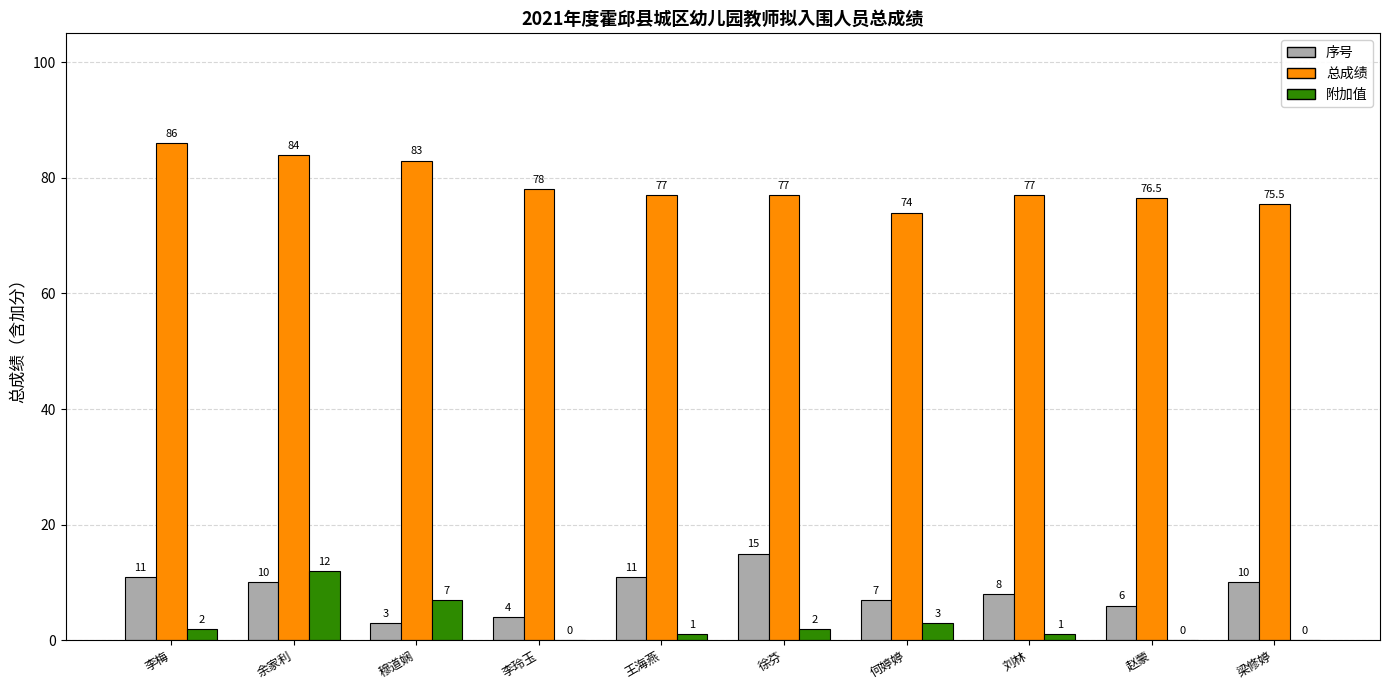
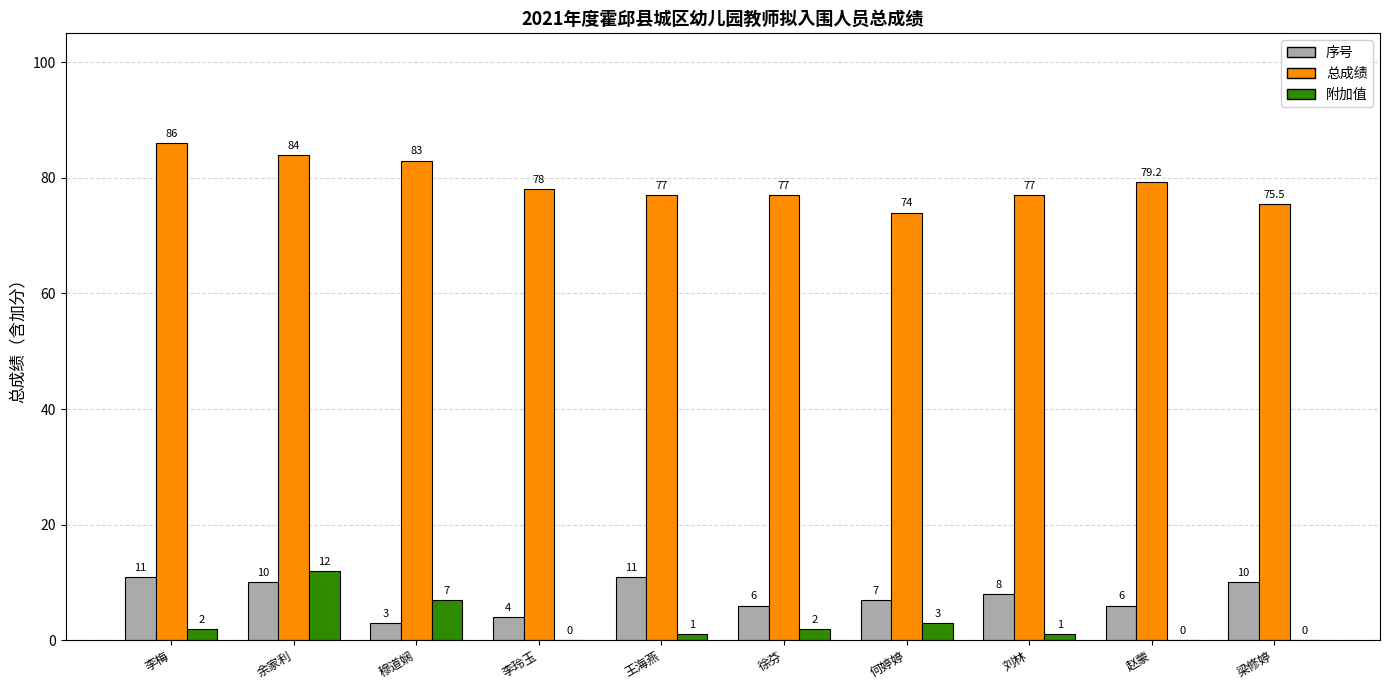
  {
    "序号": {
      "李梅": 11,
      "余家利": 10,
      "穆道娴": 3,
      "李玲玉": 4,
      "王海燕": 11,
-     "徐芬": 15,
+     "徐芬": 6,
      "何婷婷": 7,
      "刘林": 8,
      "赵蒙": 6,
      "梁修婷": 10
    },
    "总成绩": {
      "李梅": 86,
      "余家利": 84,
      "穆道娴": 83,
      "李玲玉": 78,
      "王海燕": 77,
      "徐芬": 77,
      "何婷婷": 74,
      "刘林": 77,
-     "赵蒙": 76.5,
+     "赵蒙": 79.2,
      "梁修婷": 75.5
    },
    "附加值": {
      "李梅": 2,
      "余家利": 12,
      "穆道娴": 7,
      "李玲玉": 0,
      "王海燕": 1,
      "徐芬": 2,
      "何婷婷": 3,
      "刘林": 1,
      "赵蒙": 0,
      "梁修婷": 0
    }
  }
